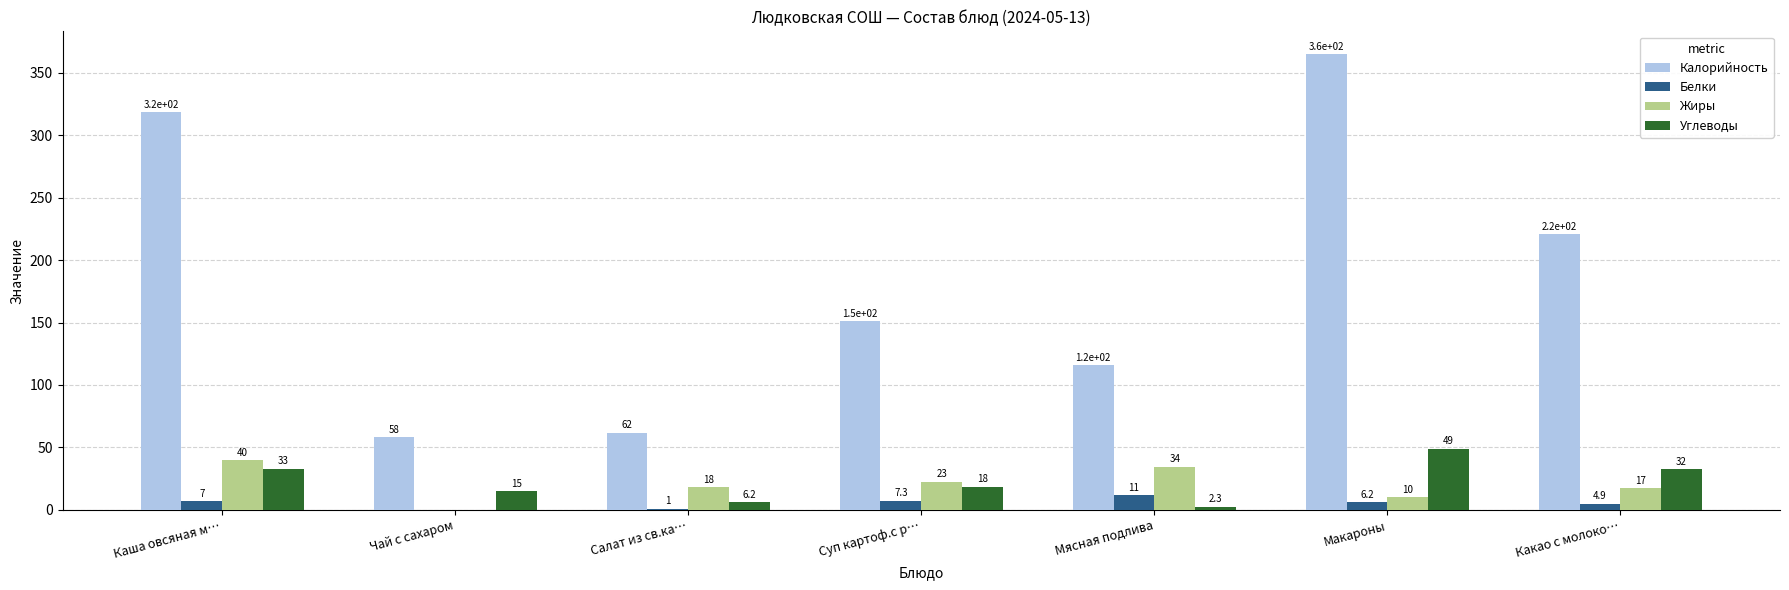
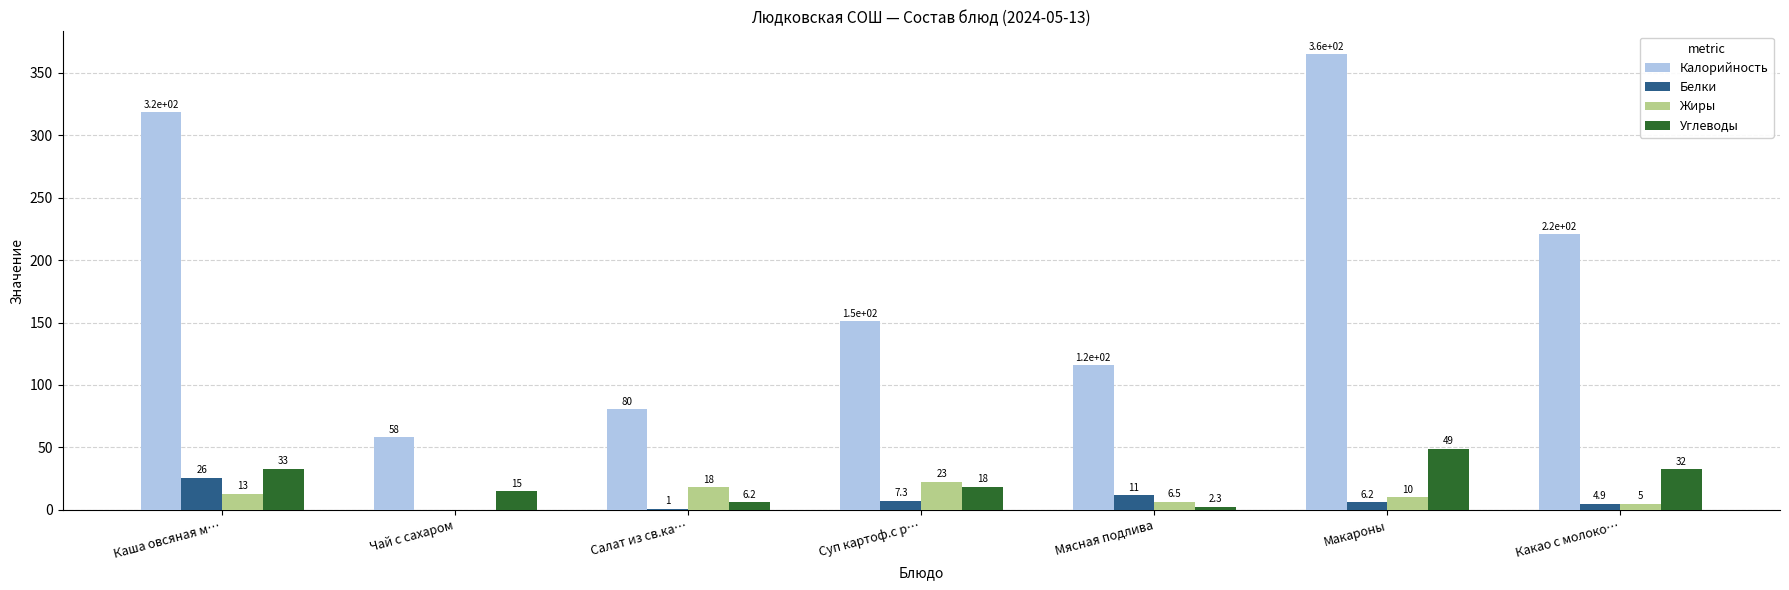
  {
    "Калорийность": {
      "Чай с сахаром": 58,
-     "Салат из св.ка…": 62
+     "Салат из св.ка…": 80
    },
    "Белки": {
-     "Каша овсяная м…": 7,
+     "Каша овсяная м…": 26,
      "Салат из св.ка…": 1,
      "Суп картоф.с р…": 7.3,
      "Мясная подлива": 11,
      "Макароны": 6.2,
      "Какао с молоко…": 4.9
    },
    "Жиры": {
-     "Каша овсяная м…": 40,
+     "Каша овсяная м…": 13,
      "Салат из св.ка…": 18,
      "Суп картоф.с р…": 23,
-     "Мясная подлива": 34,
+     "Мясная подлива": 6.5,
      "Макароны": 10,
-     "Какао с молоко…": 17
+     "Какао с молоко…": 5
    },
    "Углеводы": {
      "Каша овсяная м…": 33,
      "Чай с сахаром": 15,
      "Салат из св.ка…": 6.2,
      "Суп картоф.с р…": 18,
      "Мясная подлива": 2.3,
      "Макароны": 49,
      "Какао с молоко…": 32
    }
  }
